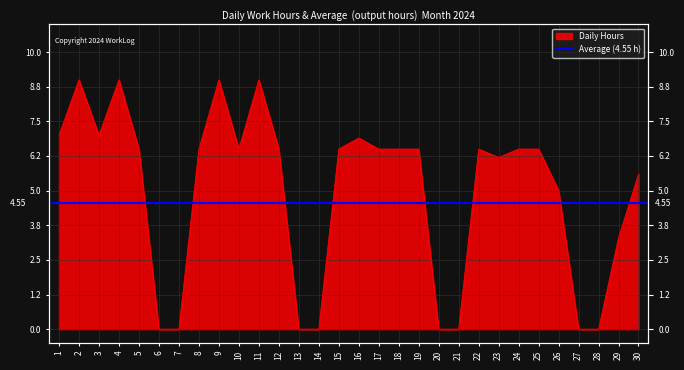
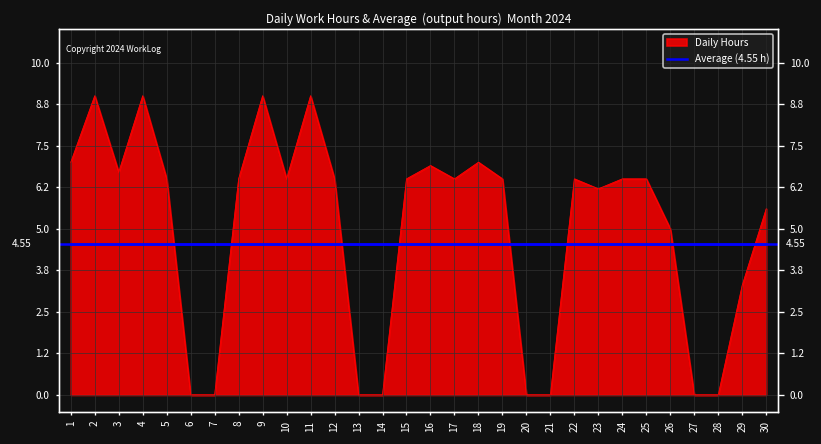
  {
    "Daily Hours": {
      "1": 7.0,
      "2": 9.0,
-     "3": 7.0,
+     "3": 6.7,
      "4": 9.0,
      "5": 6.5,
      "6": 0.0,
      "7": 0.0,
      "8": 6.5,
      "9": 9.0,
      "10": 6.5,
      "11": 9.0,
      "12": 6.5,
      "13": 0.0,
      "14": 0.0,
      "15": 6.5,
      "16": 6.9,
      "17": 6.5,
-     "18": 6.5,
+     "18": 7.0,
      "19": 6.5,
      "20": 0.0,
      "21": 0.0,
      "22": 6.5,
      "23": 6.2,
      "24": 6.5,
      "25": 6.5,
      "26": 5.0,
      "27": 0.0,
      "28": 0.0,
      "29": 3.3,
      "30": 5.6
    },
    "Average (4.55 h)": {
      "30": 4.55
    }
  }
